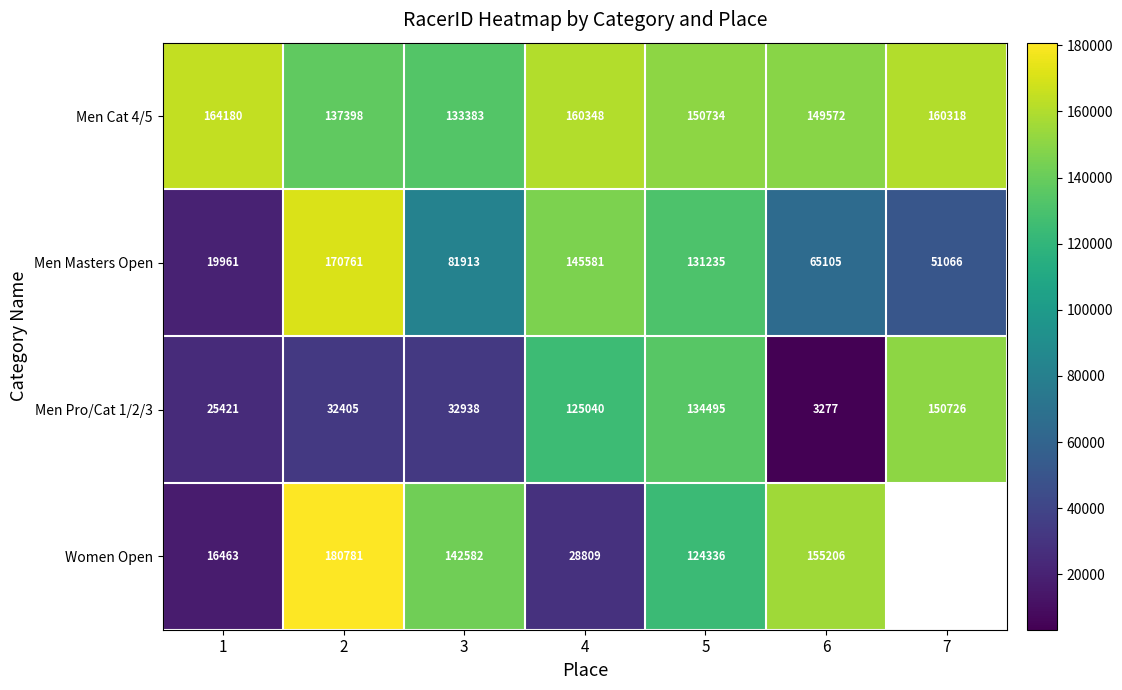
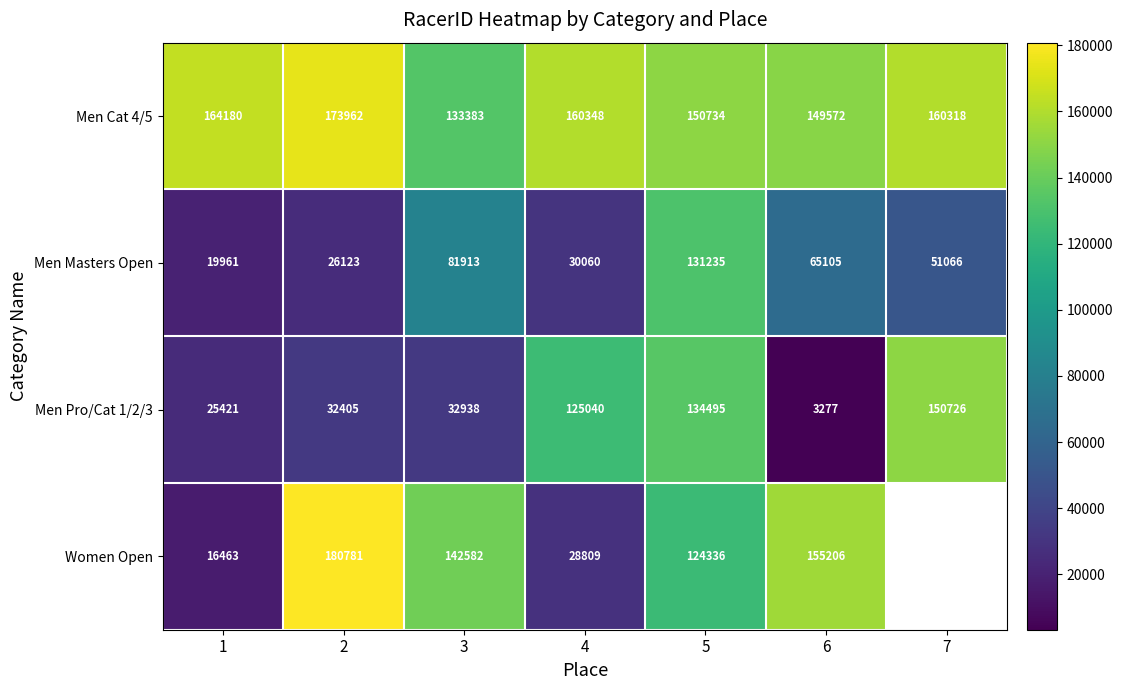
  {
    "Men Cat 4/5": {
      "1": 164180,
-     "2": 137398,
+     "2": 173962,
      "3": 133383,
      "4": 160348,
      "5": 150734,
      "6": 149572,
      "7": 160318
    },
    "Men Masters Open": {
      "1": 19961,
-     "2": 170761,
+     "2": 26123,
      "3": 81913,
-     "4": 145581,
+     "4": 30060,
      "5": 131235,
      "6": 65105,
      "7": 51066
    },
    "Men Pro/Cat 1/2/3": {
      "1": 25421,
      "2": 32405,
      "3": 32938,
      "4": 125040,
      "5": 134495,
      "6": 3277,
      "7": 150726
    },
    "Women Open": {
      "1": 16463,
      "2": 180781,
      "3": 142582,
      "4": 28809,
      "5": 124336,
      "6": 155206
    }
  }
